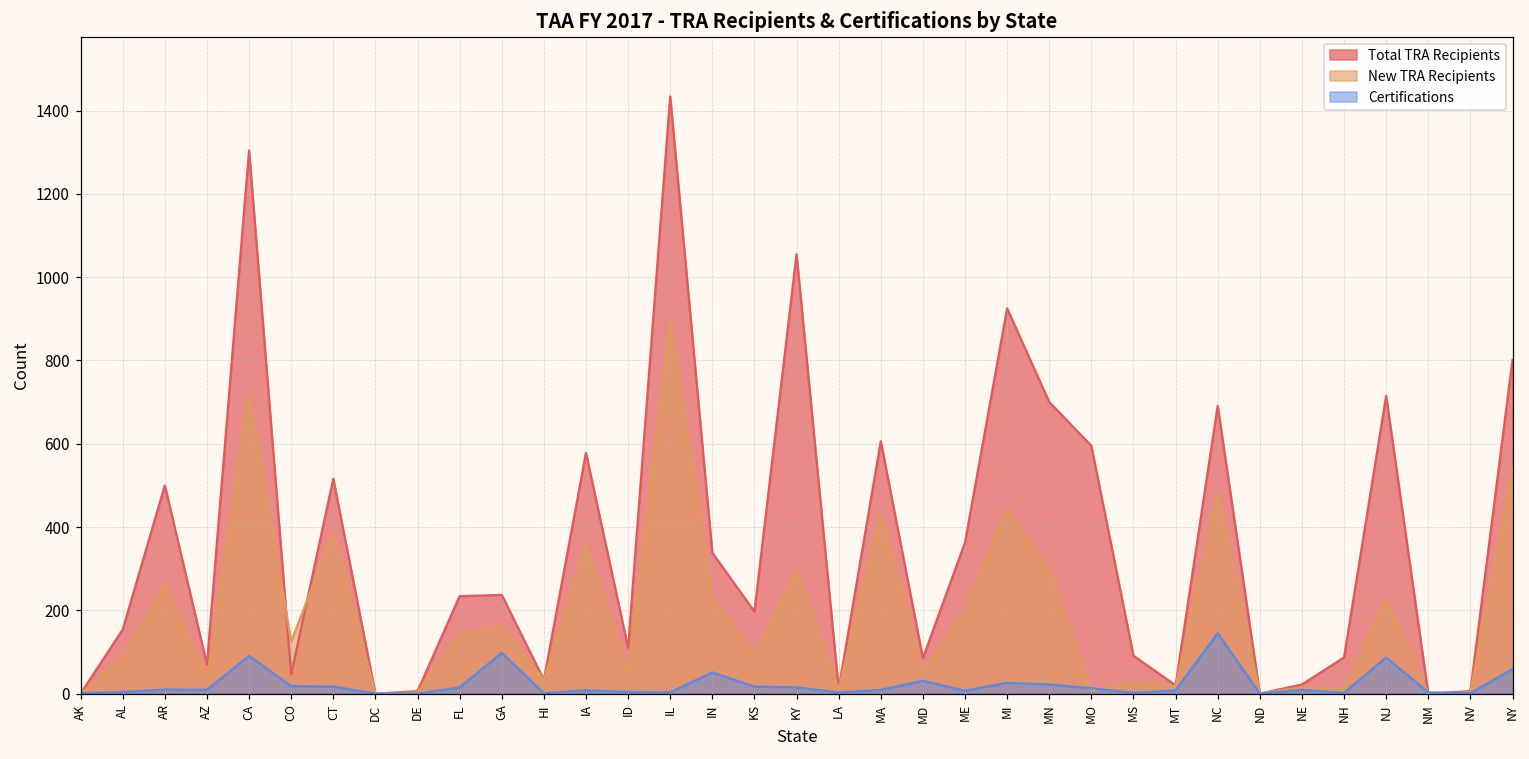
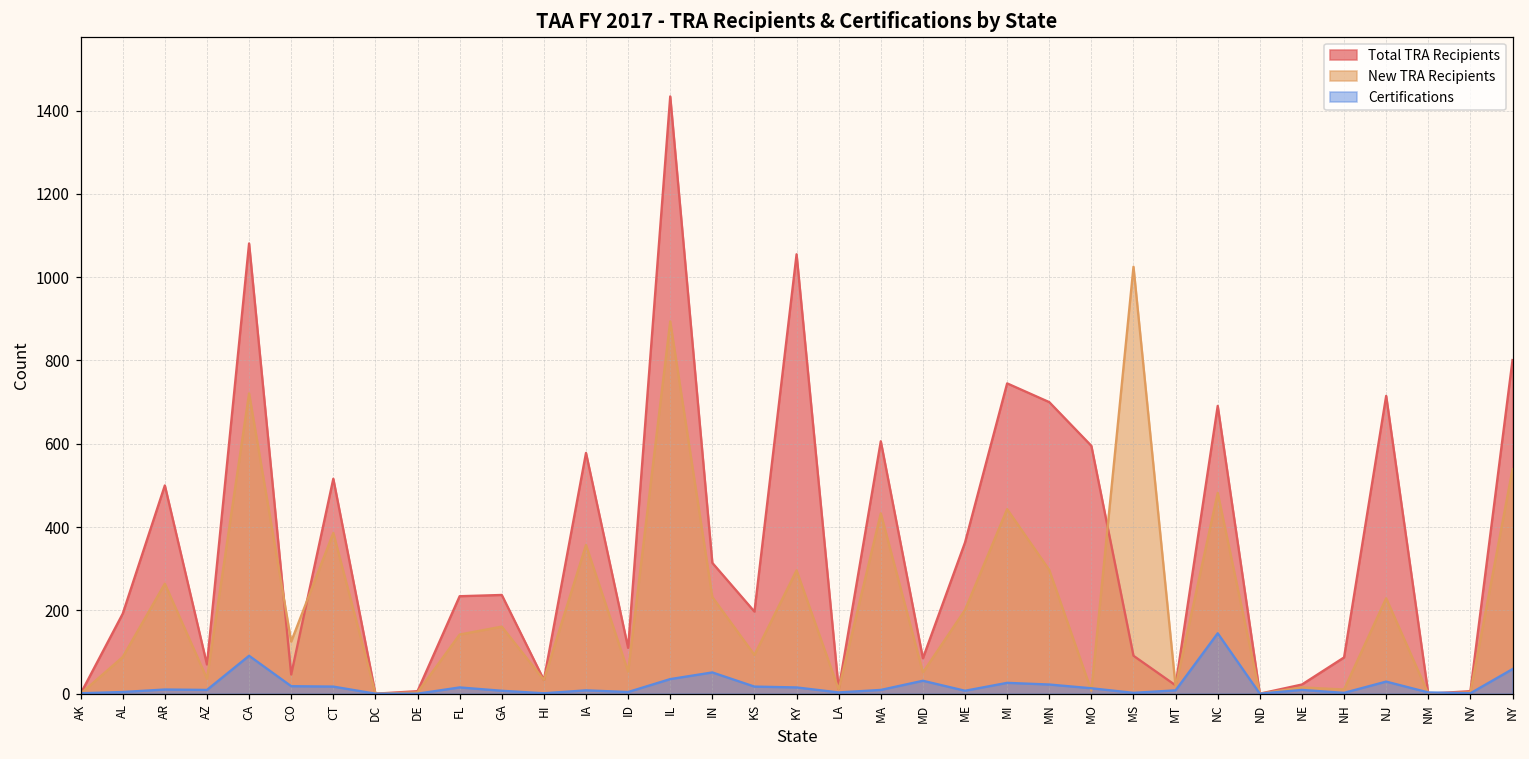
  {
    "Total TRA Recipients": {
-     "AL": 150,
+     "AL": 190,
      "AR": 500,
      "AZ": 70,
-     "CA": 1300,
+     "CA": 1080,
      "CO": 50,
      "CT": 520,
      "FL": 230,
      "GA": 240,
      "IA": 580,
      "ID": 110,
      "IL": 1430,
-     "IN": 340,
+     "IN": 310,
      "KS": 200,
      "KY": 1060,
      "MA": 610,
      "MD": 90,
      "ME": 360,
-     "MI": 930,
+     "MI": 750,
      "MN": 700,
      "MO": 600,
      "MS": 90,
      "NC": 690,
      "NE": 20,
      "NH": 90,
      "NJ": 720,
      "NY": 800
    },
    "New TRA Recipients": {
      "AL": 90,
      "AR": 260,
      "AZ": 40,
      "CA": 720,
      "CO": 130,
      "CT": 390,
      "FL": 140,
      "GA": 160,
      "IA": 360,
      "ID": 50,
      "IL": 890,
      "IN": 230,
      "KS": 90,
      "KY": 300,
      "MA": 430,
      "MD": 50,
      "ME": 200,
      "MI": 440,
      "MN": 300,
-     "MS": 30,
+     "MS": 1030,
      "NC": 480,
      "NH": 10,
      "NJ": 230,
      "NY": 540
    },
    "Certifications": {
      "AL": 0,
      "AR": 10,
      "AZ": 10,
      "CA": 90,
      "CO": 20,
      "CT": 20,
      "FL": 20,
-     "GA": 100,
+     "GA": 10,
      "HI": 0,
      "IA": 10,
      "ID": 0,
-     "IL": 0,
+     "IL": 40,
      "IN": 50,
      "KS": 20,
      "KY": 20,
      "LA": 0,
      "MA": 10,
      "MD": 30,
      "ME": 10,
      "MI": 30,
      "MN": 20,
      "MS": 0,
      "MT": 10,
      "NC": 150,
      "NH": 0,
-     "NJ": 90,
+     "NJ": 30,
      "NY": 60
    }
  }
